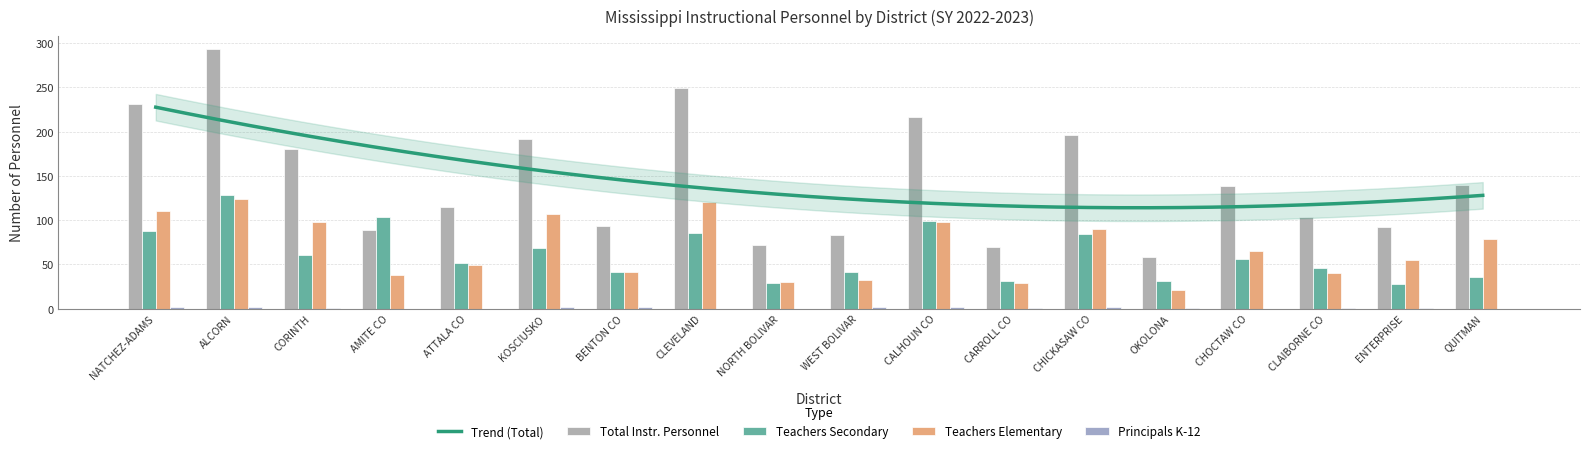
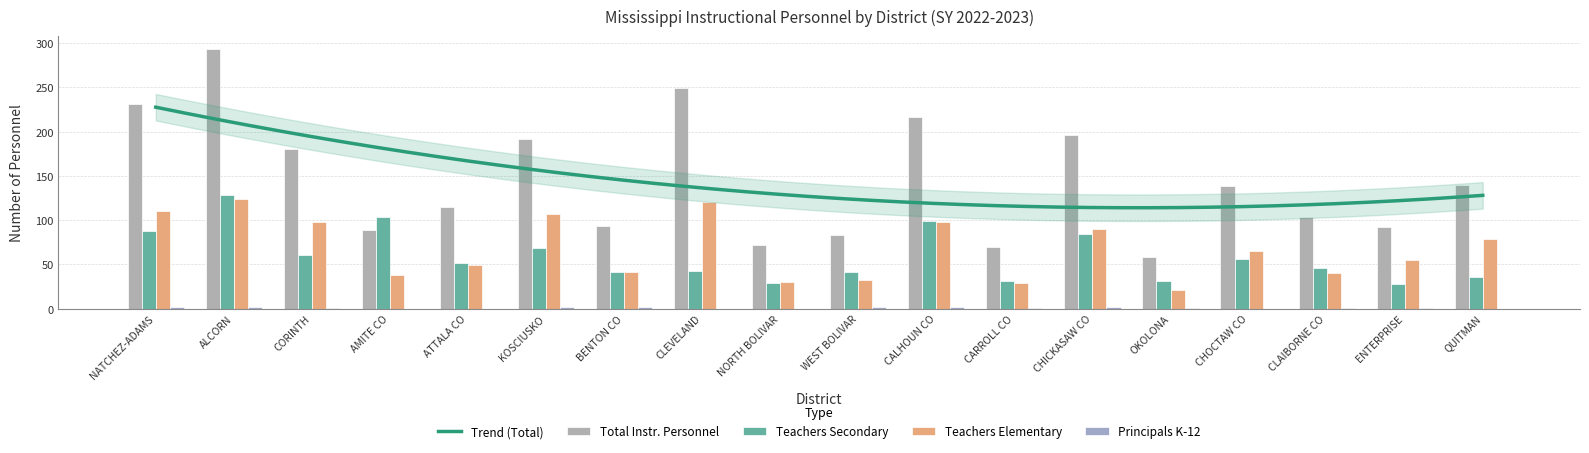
  {
    "Teachers Secondary": {
      "NATCHEZ-ADAMS": 90,
      "ALCORN": 130,
      "CORINTH": 60,
      "AMITE CO": 100,
      "ATTALA CO": 50,
      "KOSCIUSKO": 70,
      "BENTON CO": 40,
-     "CLEVELAND": 90,
+     "CLEVELAND": 40,
      "NORTH BOLIVAR": 30,
      "WEST BOLIVAR": 40,
      "CALHOUN CO": 100,
      "CARROLL CO": 30,
      "CHICKASAW CO": 80,
      "OKOLONA": 30,
      "CHOCTAW CO": 60,
      "CLAIBORNE CO": 50,
      "ENTERPRISE": 30,
      "QUITMAN": 40
    },
    "Teachers Elementary": {
      "NATCHEZ-ADAMS": 110,
      "ALCORN": 120,
      "CORINTH": 100,
      "AMITE CO": 40,
      "ATTALA CO": 50,
      "KOSCIUSKO": 110,
      "BENTON CO": 40,
      "CLEVELAND": 120,
      "NORTH BOLIVAR": 30,
      "WEST BOLIVAR": 30,
      "CALHOUN CO": 100,
      "CARROLL CO": 30,
      "CHICKASAW CO": 90,
      "OKOLONA": 20,
      "CHOCTAW CO": 60,
      "CLAIBORNE CO": 40,
      "ENTERPRISE": 50,
      "QUITMAN": 80
    }
  }
